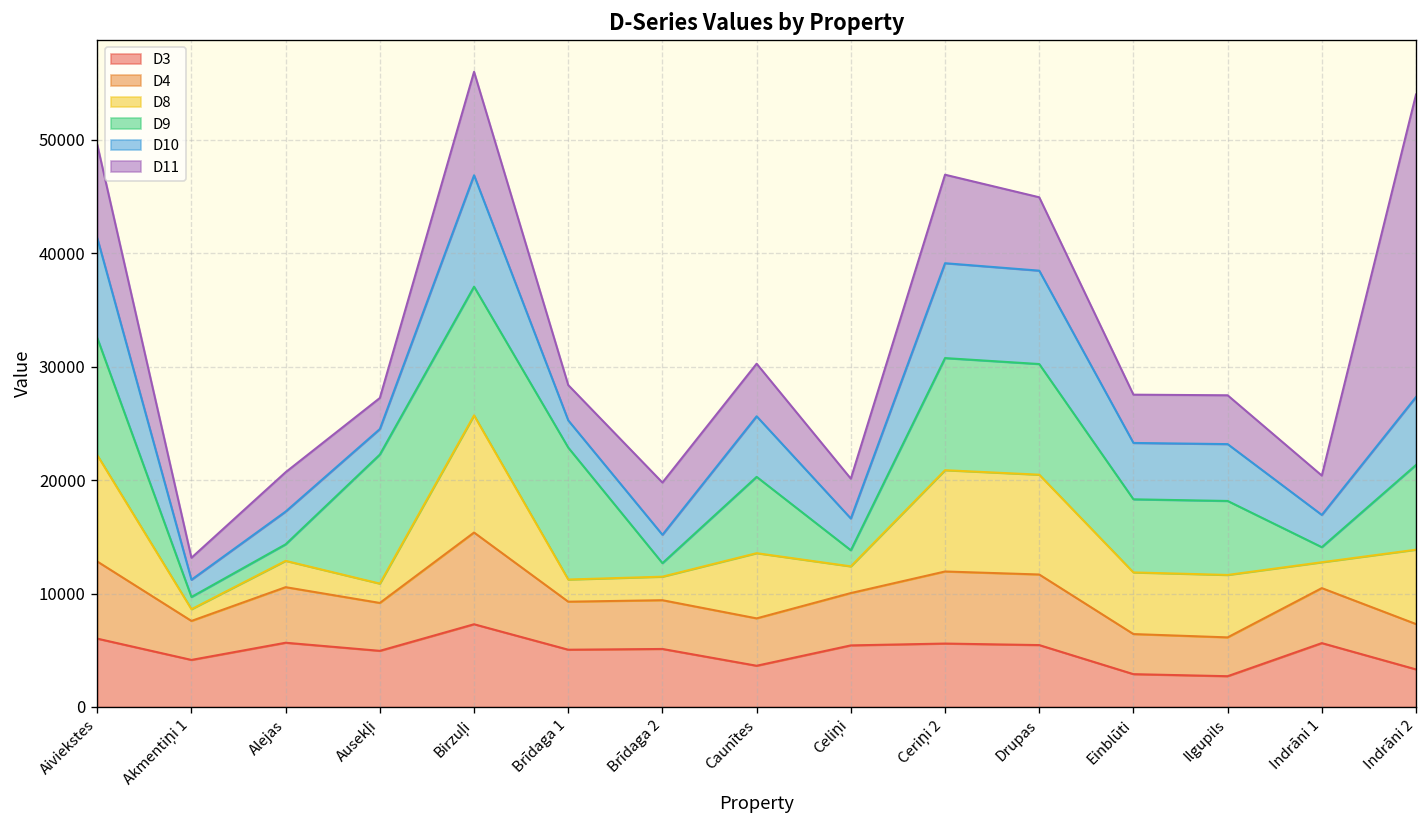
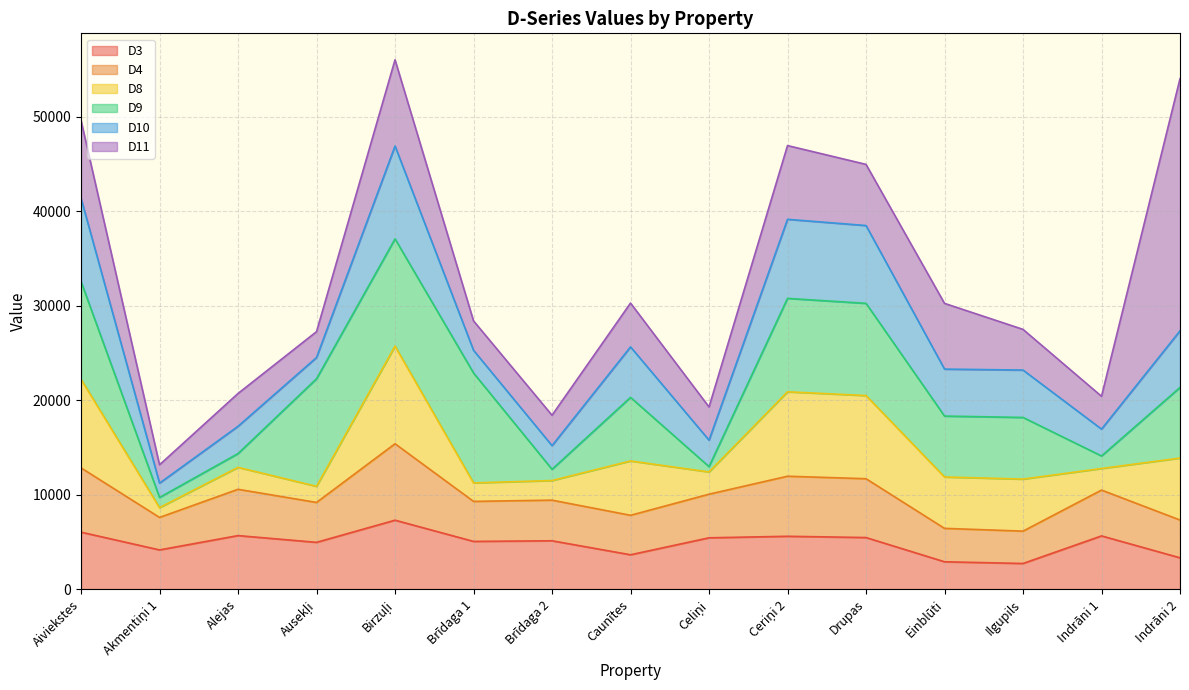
  {
    "D9": {
      "Aiviekstes": 10000,
      "Akmentiņi 1": 1000,
      "Alejas": 1000,
      "Ausekļi": 11000,
      "Birzuļi": 11000,
      "Brīdaga 1": 12000,
      "Brīdaga 2": 1000,
      "Caunītes": 7000,
-     "Celiņi": 1400,
+     "Celiņi": 600,
      "Ceriņi 2": 10000,
      "Drupas": 10000,
      "Einblūti": 6000,
      "Ilgupils": 7000,
      "Indrāni 1": 1000,
      "Indrāni 2": 7000
    },
    "D10": {
      "Aiviekstes": 9000,
      "Akmentiņi 1": 2000,
      "Alejas": 3000,
      "Ausekļi": 2000,
      "Birzuļi": 10000,
      "Brīdaga 1": 2000,
      "Brīdaga 2": 3000,
      "Caunītes": 5000,
      "Celiņi": 3000,
      "Ceriņi 2": 8000,
      "Drupas": 8000,
      "Einblūti": 5000,
      "Ilgupils": 5000,
      "Indrāni 1": 3000,
      "Indrāni 2": 6000
    },
    "D11": {
      "Aiviekstes": 8000,
      "Akmentiņi 1": 2000,
      "Alejas": 3000,
      "Ausekļi": 3000,
      "Birzuļi": 9000,
      "Brīdaga 1": 3000,
-     "Brīdaga 2": 5000,
+     "Brīdaga 2": 3000,
      "Caunītes": 5000,
      "Celiņi": 4000,
      "Ceriņi 2": 8000,
      "Drupas": 6000,
-     "Einblūti": 4000,
+     "Einblūti": 7000,
      "Ilgupils": 4000,
      "Indrāni 1": 3000,
      "Indrāni 2": 27000
    }
  }
